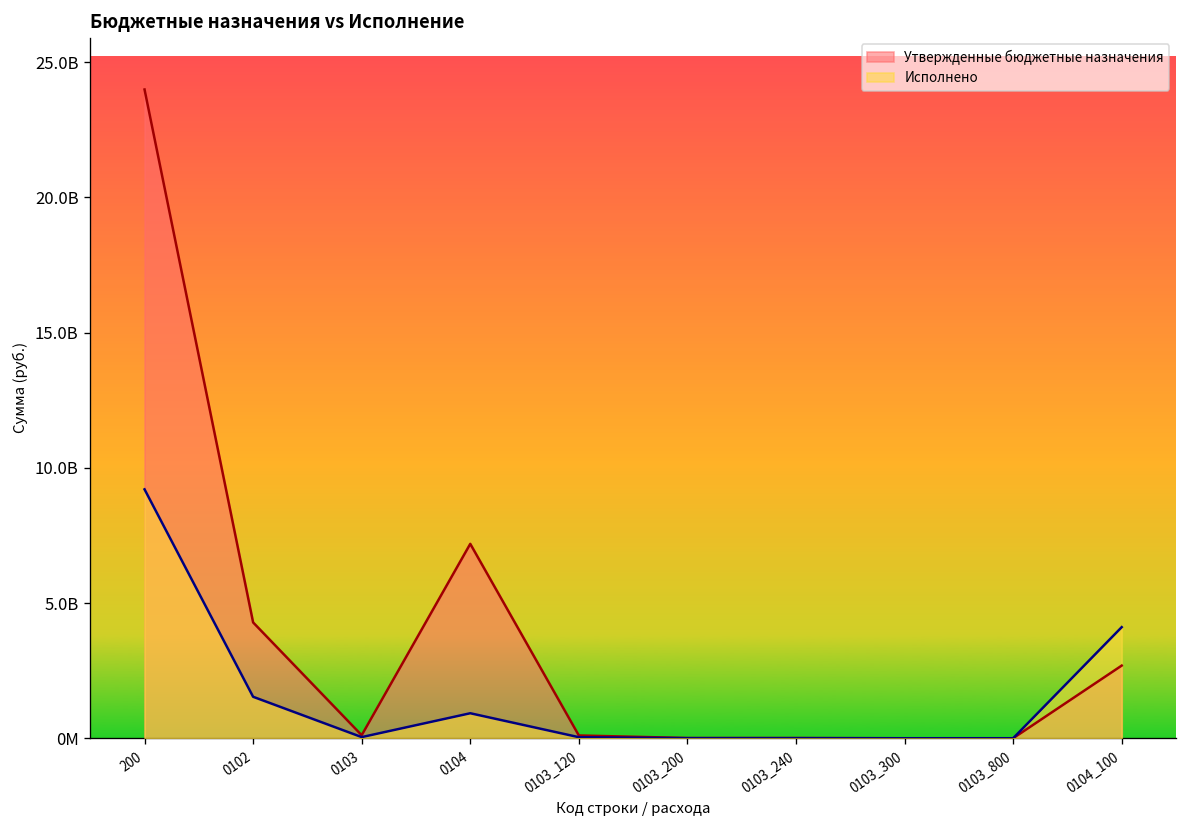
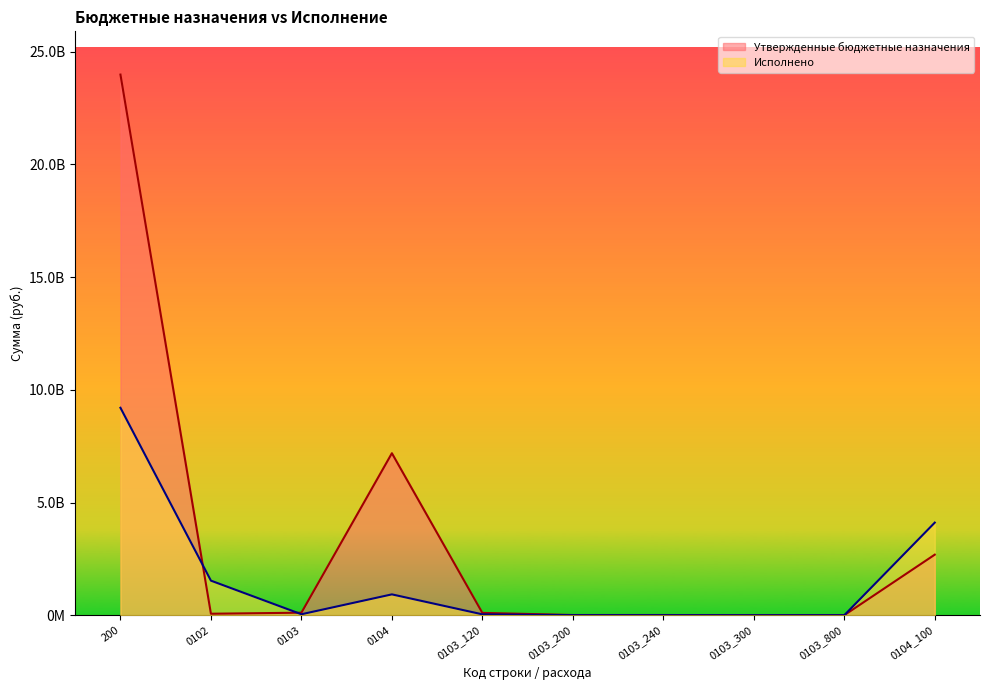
  {
    "Утвержденные бюджетные назначения": {
      "200": 24000000000,
-     "0102": 4300000000,
+     "0102": 100000000,
      "0104": 7200000000,
      "0104_100": 2700000000
    },
    "Исполнено": {
      "200": 9200000000,
      "0102": 1500000000,
      "0104": 900000000,
      "0104_100": 4100000000
    }
  }
